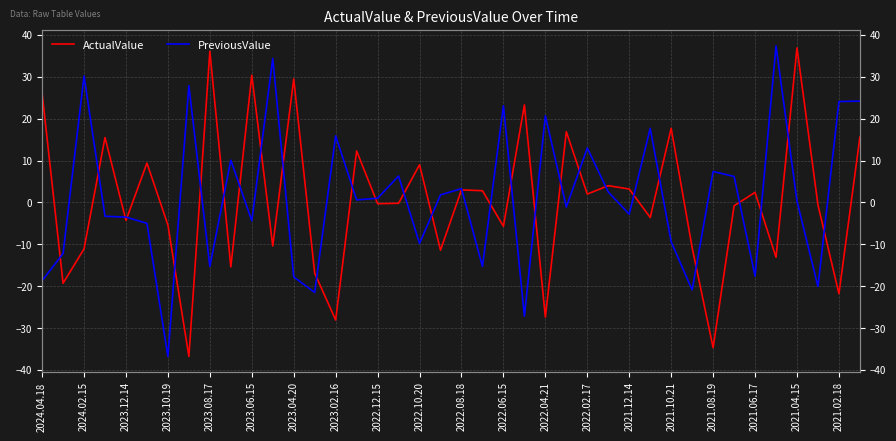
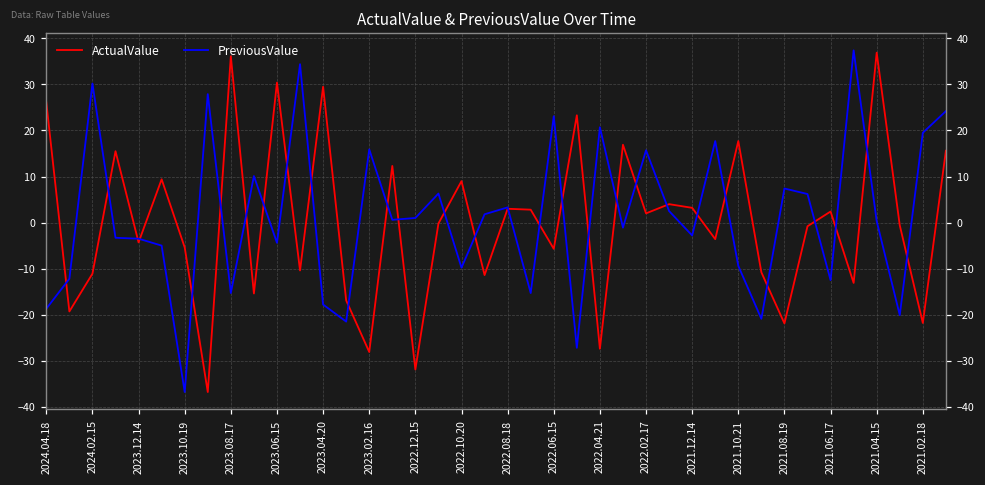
  {
    "ActualValue": {
      "2024.04.18": 26,
      "2024.02.15": -11,
      "2023.12.14": -4,
      "2023.10.19": -5,
      "2023.08.17": 36,
      "2023.06.15": 30,
      "2023.04.20": 30,
      "2023.02.16": -28,
-     "2022.12.15": 0,
+     "2022.12.15": -32,
      "2022.10.20": 9,
      "2022.06.15": -6,
      "2022.04.21": -27,
      "2022.02.17": 2,
      "2021.12.14": 3,
      "2021.10.21": 18,
-     "2021.08.19": -35,
+     "2021.08.19": -22,
      "2021.06.17": 2,
      "2021.04.15": 37,
      "2021.02.18": -22
    },
    "PreviousValue": {
      "2024.04.18": -19,
      "2024.02.15": 30,
      "2023.12.14": -4,
      "2023.10.19": -37,
      "2023.08.17": -15,
      "2023.06.15": -4,
      "2023.04.20": -18,
      "2023.02.16": 16,
      "2022.12.15": 1,
      "2022.10.20": -10,
      "2022.06.15": 23,
      "2022.04.21": 21,
-     "2022.02.17": 13,
+     "2022.02.17": 16,
      "2021.12.14": -3,
      "2021.10.21": -9,
      "2021.08.19": 7,
-     "2021.06.17": -18,
+     "2021.06.17": -13,
      "2021.04.15": 0,
-     "2021.02.18": 24
+     "2021.02.18": 20
    }
  }
